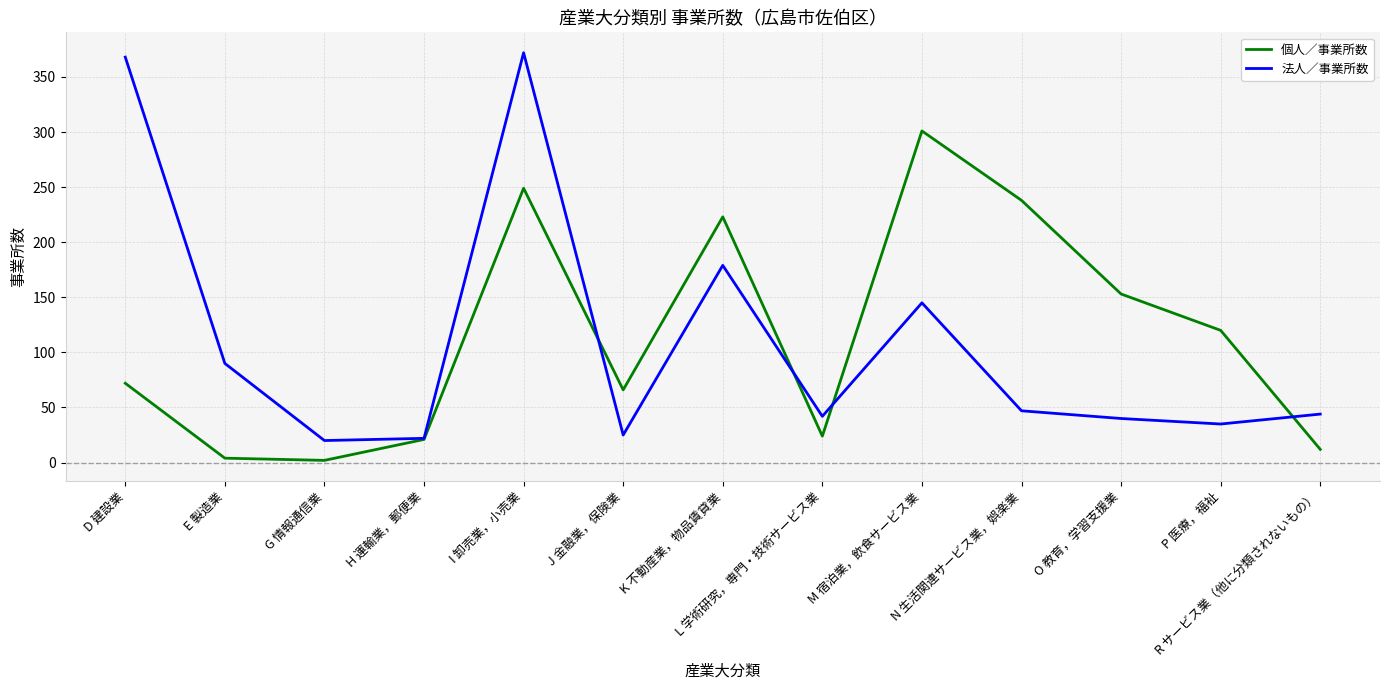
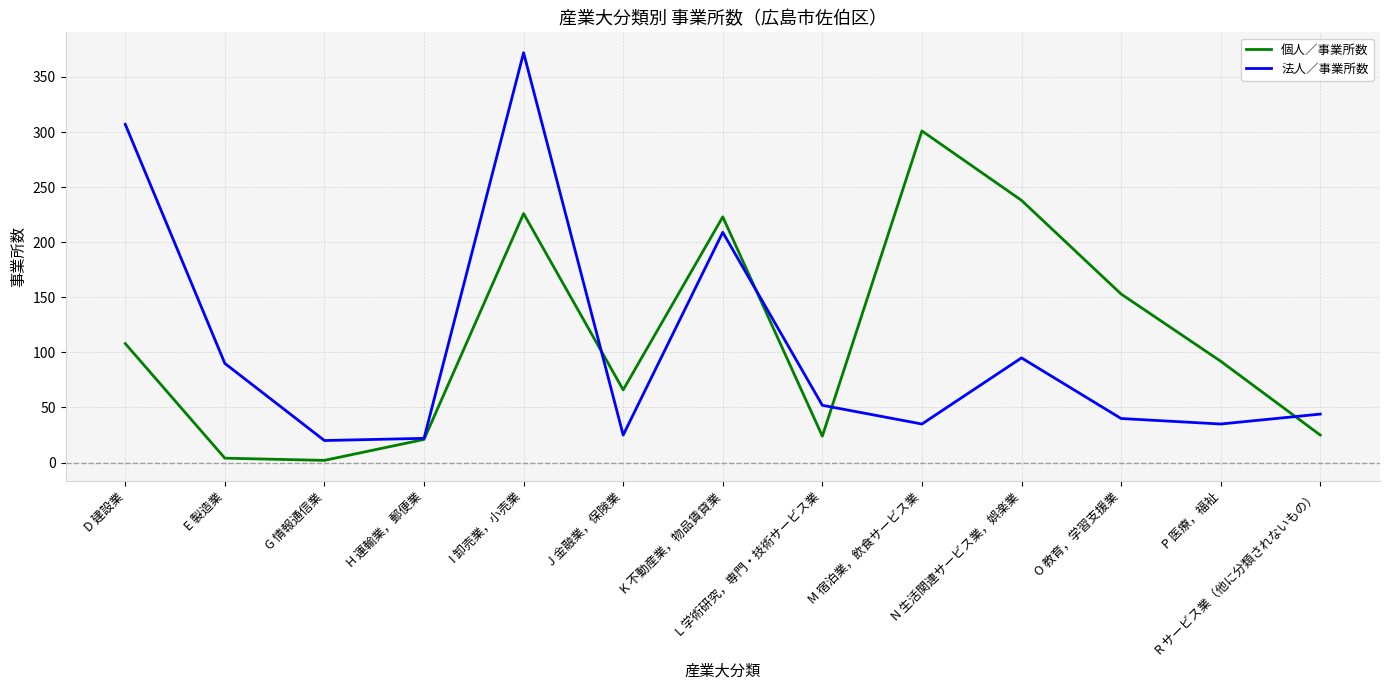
  {
    "個人／事業所数": {
-     "D 建設業": 72,
+     "D 建設業": 108,
      "E 製造業": 4,
      "G 情報通信業": 2,
-     "I 卸売業，小売業": 249,
+     "I 卸売業，小売業": 226,
      "J 金融業，保険業": 66,
      "K 不動産業，物品賃貸業": 223,
      "L 学術研究，専門・技術サービス業": 24,
      "M 宿泊業，飲食サービス業": 301,
      "N 生活関連サービス業，娯楽業": 238,
      "O 教育，学習支援業": 153,
-     "P 医療，福祉": 120,
-     "R サービス業（他に分類されないもの）": 12
+     "P 医療，福祉": 92,
+     "R サービス業（他に分類されないもの）": 25
    },
    "法人／事業所数": {
-     "D 建設業": 368,
+     "D 建設業": 307,
      "E 製造業": 90,
      "G 情報通信業": 20,
      "I 卸売業，小売業": 372,
      "J 金融業，保険業": 25,
-     "K 不動産業，物品賃貸業": 179,
-     "L 学術研究，専門・技術サービス業": 42,
-     "M 宿泊業，飲食サービス業": 145,
-     "N 生活関連サービス業，娯楽業": 47,
+     "K 不動産業，物品賃貸業": 209,
+     "L 学術研究，専門・技術サービス業": 52,
+     "M 宿泊業，飲食サービス業": 35,
+     "N 生活関連サービス業，娯楽業": 95,
      "O 教育，学習支援業": 40,
      "P 医療，福祉": 35,
      "R サービス業（他に分類されないもの）": 44
    }
  }
